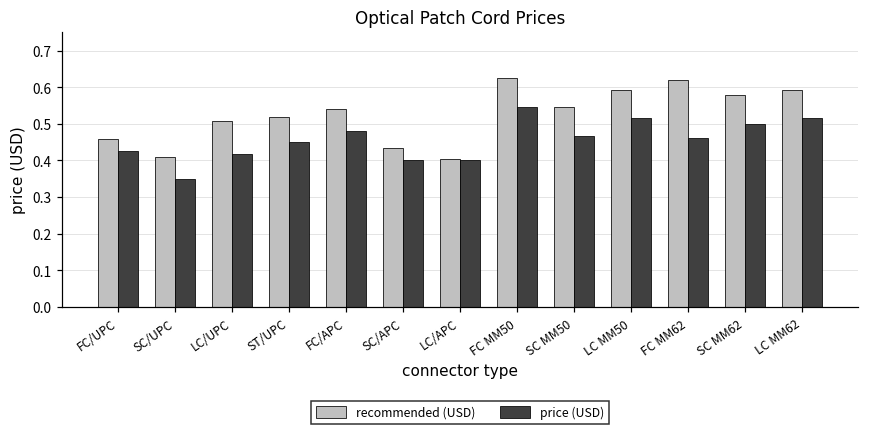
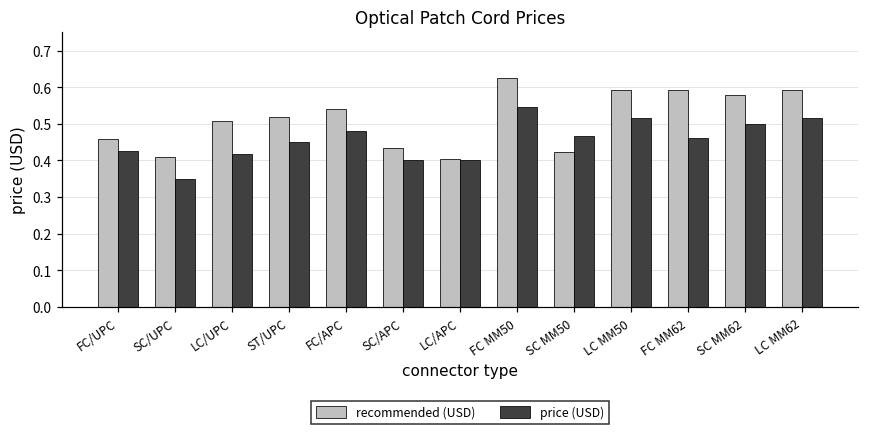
  {
    "recommended (USD)": {
      "FC/UPC": 0.46,
      "SC/UPC": 0.41,
      "LC/UPC": 0.51,
      "ST/UPC": 0.52,
      "FC/APC": 0.54,
      "SC/APC": 0.43,
      "LC/APC": 0.40,
      "FC MM50": 0.63,
-     "SC MM50": 0.55,
+     "SC MM50": 0.42,
      "LC MM50": 0.59,
-     "FC MM62": 0.62,
+     "FC MM62": 0.59,
      "SC MM62": 0.58,
      "LC MM62": 0.59
    },
    "price (USD)": {
      "FC/UPC": 0.43,
      "SC/UPC": 0.35,
      "LC/UPC": 0.42,
      "ST/UPC": 0.45,
      "FC/APC": 0.48,
      "SC/APC": 0.40,
      "LC/APC": 0.40,
      "FC MM50": 0.55,
      "SC MM50": 0.47,
      "LC MM50": 0.52,
      "FC MM62": 0.46,
      "SC MM62": 0.50,
      "LC MM62": 0.52
    }
  }
